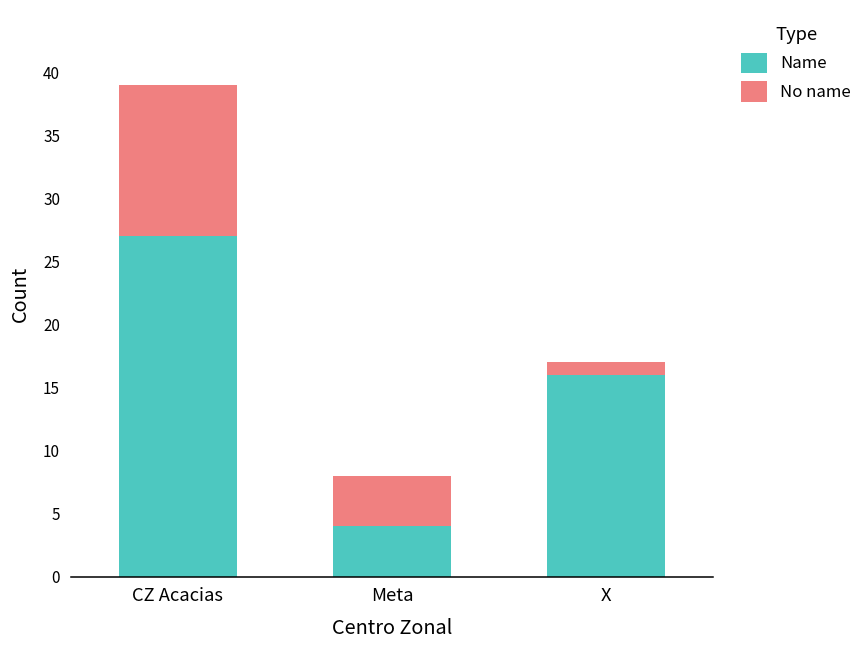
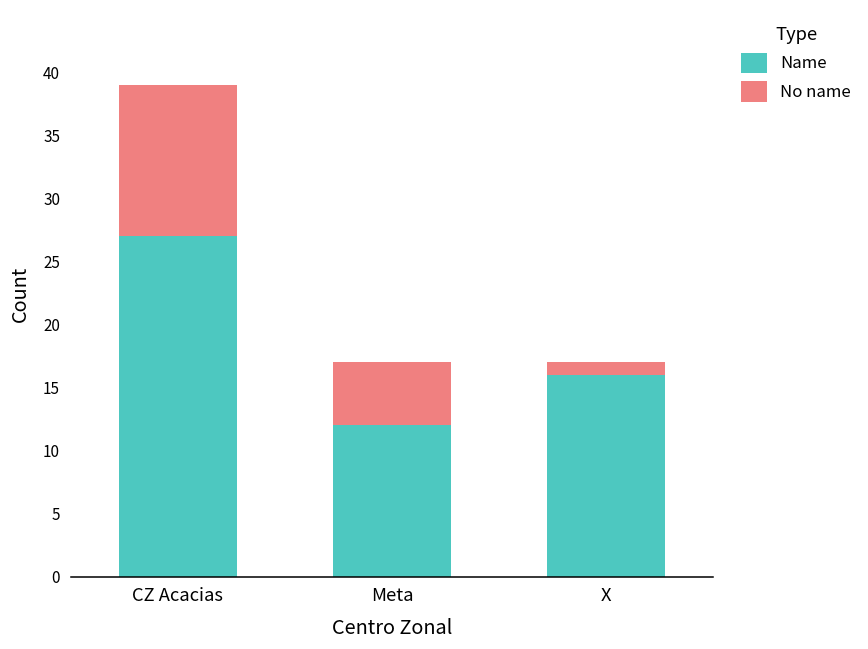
  {
    "Name": {
      "CZ Acacias": 27,
-     "Meta": 4,
+     "Meta": 12,
      "X": 16
    },
    "No name": {
      "CZ Acacias": 12,
-     "Meta": 4,
+     "Meta": 5,
      "X": 1
    }
  }
